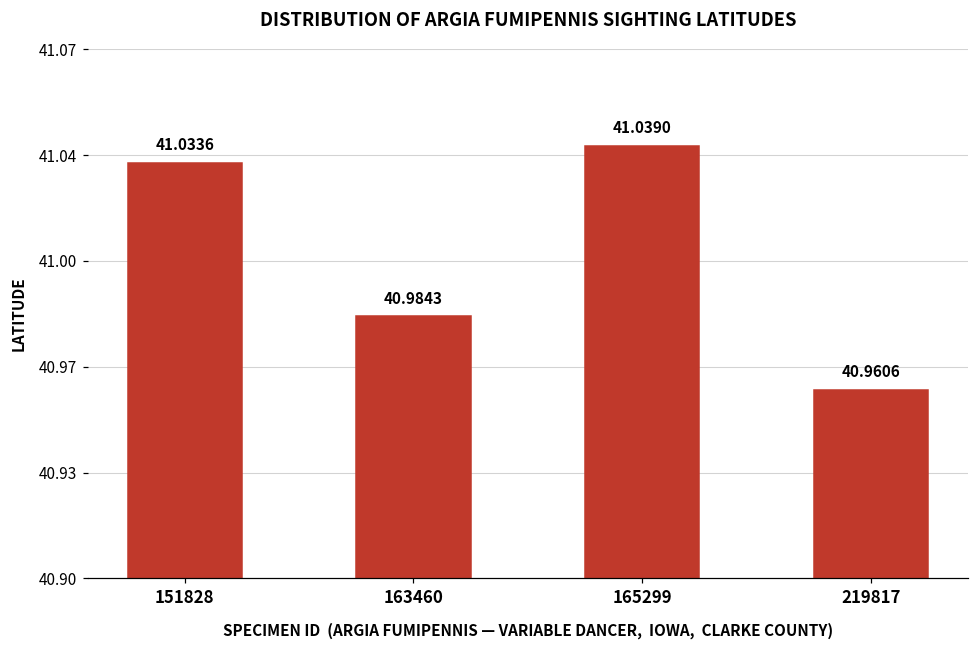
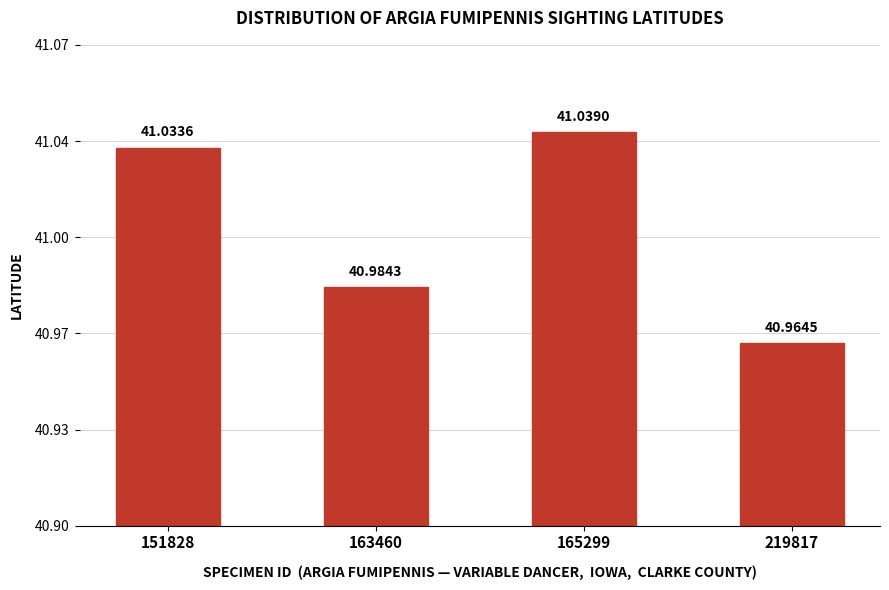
  {
    "151828": 41.0336,
    "163460": 40.9843,
    "165299": 41.0390,
-   "219817": 40.9606
+   "219817": 40.9645
  }
